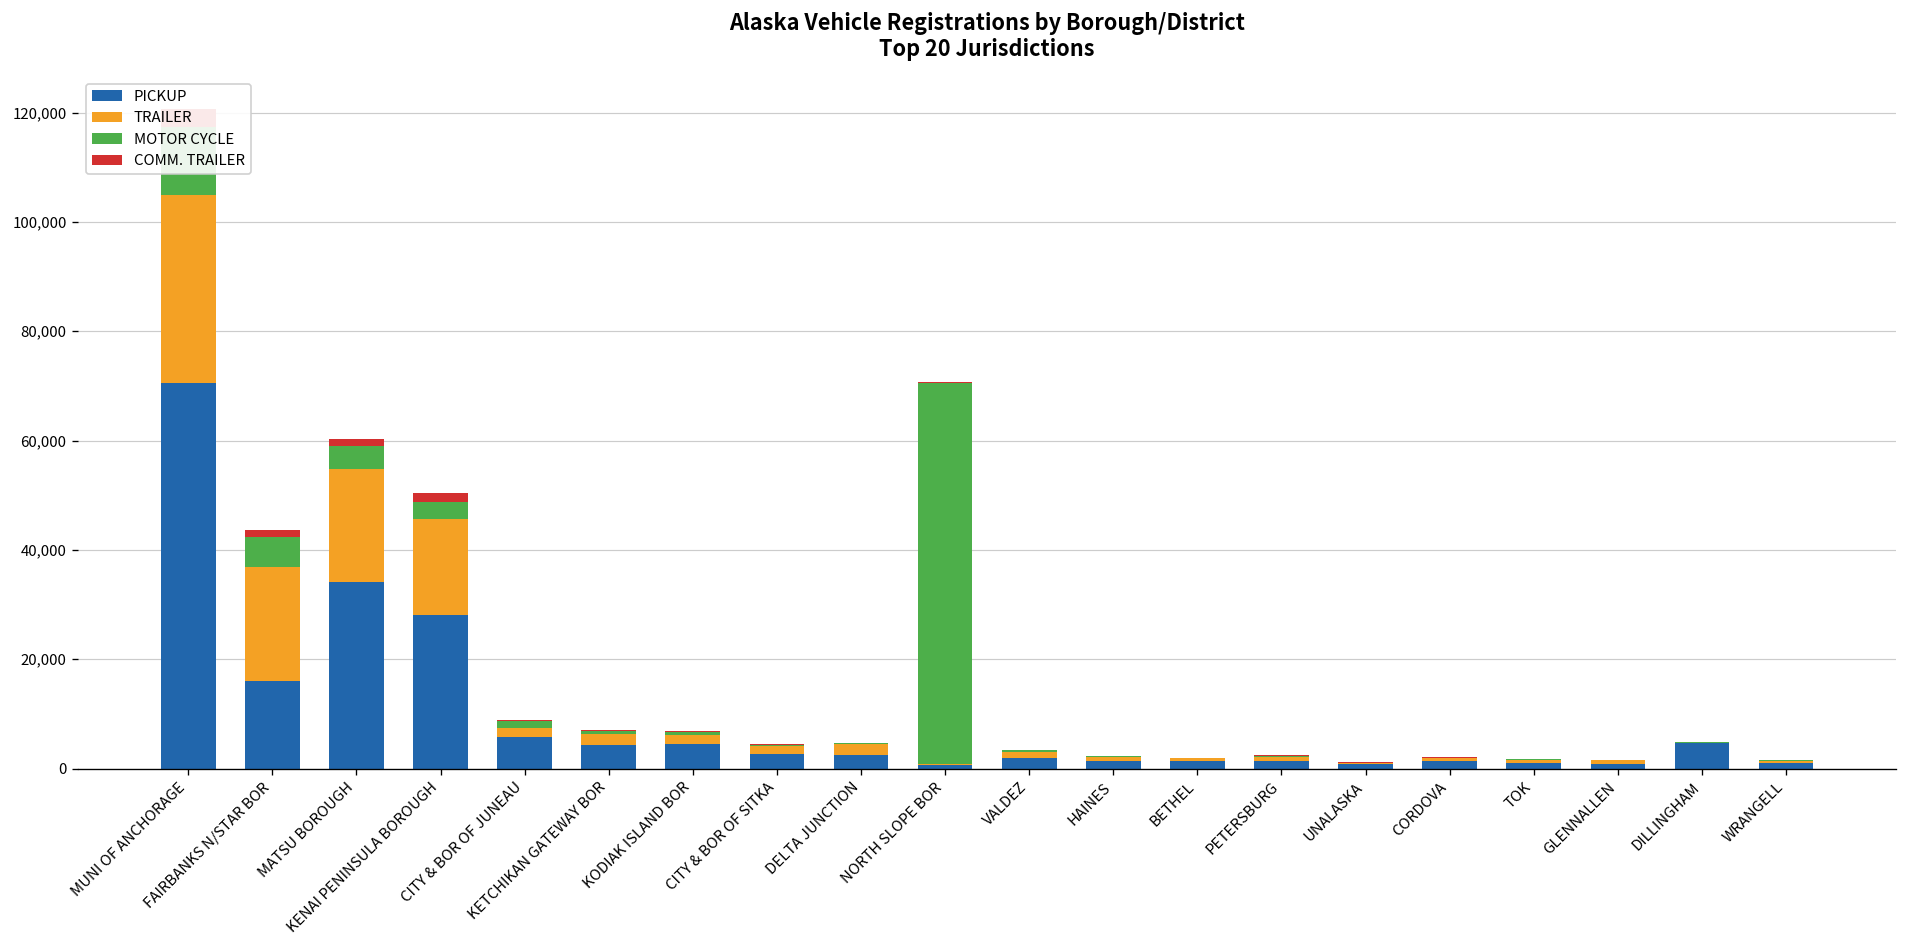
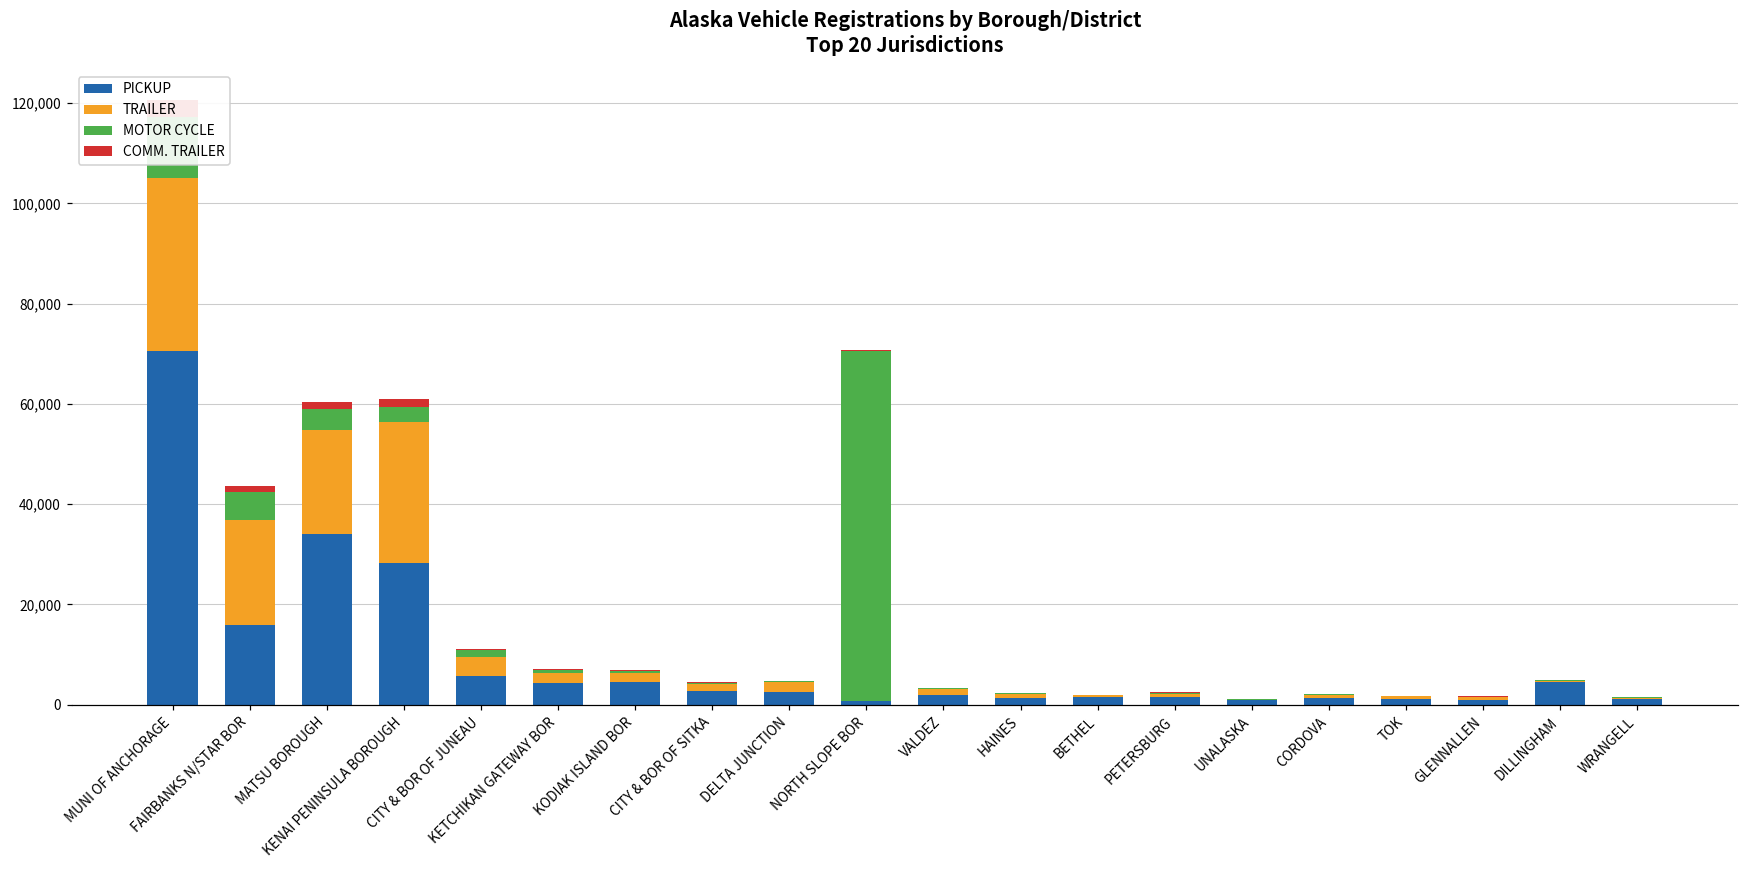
  {
    "PICKUP": {
      "MUNI OF ANCHORAGE": "70,000",
      "FAIRBANKS N/STAR BOR": "16,000",
      "MATSU BOROUGH": "34,000",
      "KENAI PENINSULA BOROUGH": "28,000",
      "CITY & BOR OF JUNEAU": "6,000",
      "KETCHIKAN GATEWAY BOR": "4,000",
      "KODIAK ISLAND BOR": "5,000",
      "CITY & BOR OF SITKA": "3,000",
      "DELTA JUNCTION": "3,000",
      "NORTH SLOPE BOR": "1,000",
      "VALDEZ": "2,000",
      "HAINES": "1,000",
      "BETHEL": "1,000",
      "PETERSBURG": "1,000",
      "UNALASKA": "1,000",
      "CORDOVA": "1,000",
      "TOK": "1,000",
      "GLENNALLEN": "1,000",
      "DILLINGHAM": "5,000",
      "WRANGELL": "1,000"
    },
    "TRAILER": {
      "MUNI OF ANCHORAGE": "34,000",
      "FAIRBANKS N/STAR BOR": "21,000",
      "MATSU BOROUGH": "21,000",
-     "KENAI PENINSULA BOROUGH": "18,000",
-     "CITY & BOR OF JUNEAU": "2,000",
+     "KENAI PENINSULA BOROUGH": "28,000",
+     "CITY & BOR OF JUNEAU": "4,000",
      "KETCHIKAN GATEWAY BOR": "2,000",
      "KODIAK ISLAND BOR": "2,000",
      "CITY & BOR OF SITKA": "1,000",
      "DELTA JUNCTION": "2,000",
      "VALDEZ": "1,000",
      "HAINES": "1,000",
      "PETERSBURG": "1,000",
      "TOK": "1,000",
      "GLENNALLEN": "1,000"
    },
    "MOTOR CYCLE": {
      "FAIRBANKS N/STAR BOR": "6,000",
      "MATSU BOROUGH": "4,000",
      "KENAI PENINSULA BOROUGH": "3,000",
      "CITY & BOR OF JUNEAU": "1,000",
      "KETCHIKAN GATEWAY BOR": "1,000",
      "NORTH SLOPE BOR": "70,000"
    },
    "COMM. TRAILER": {
      "FAIRBANKS N/STAR BOR": "1,000",
      "MATSU BOROUGH": "1,000",
      "KENAI PENINSULA BOROUGH": "2,000"
    }
  }
